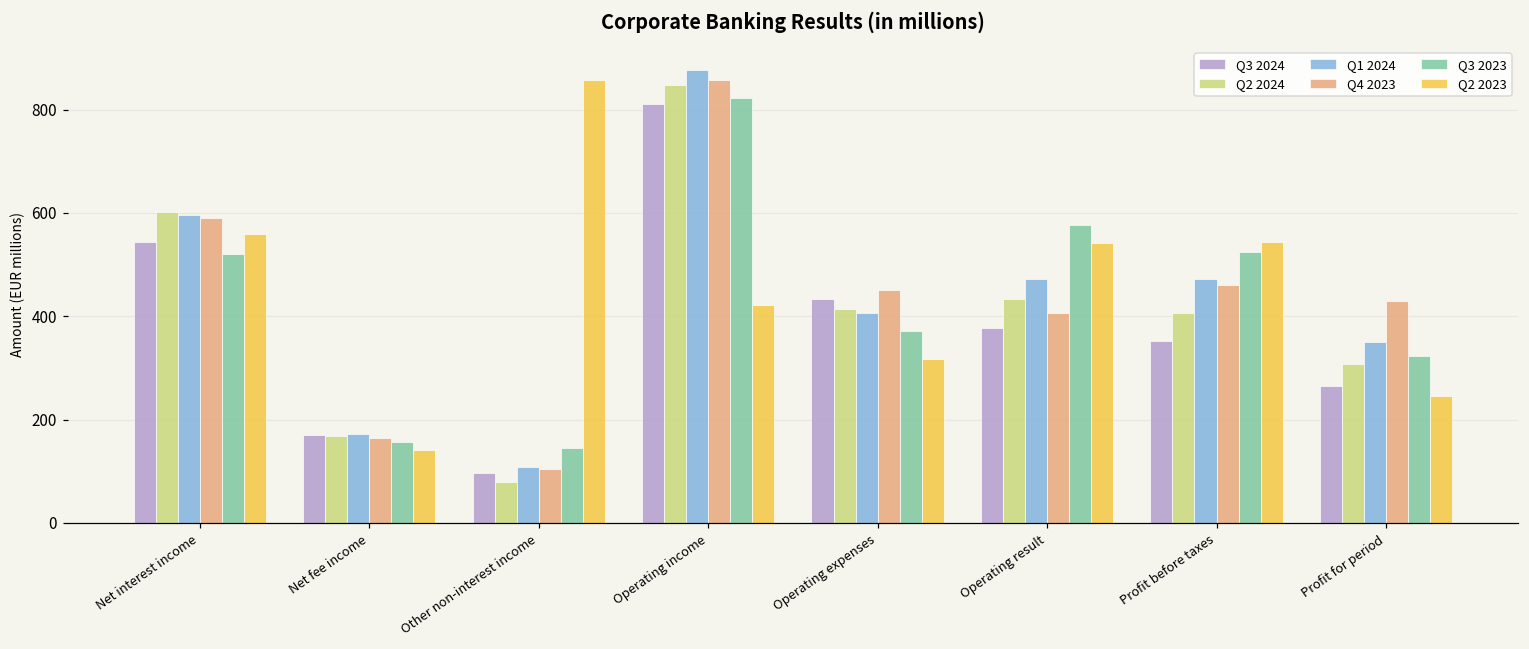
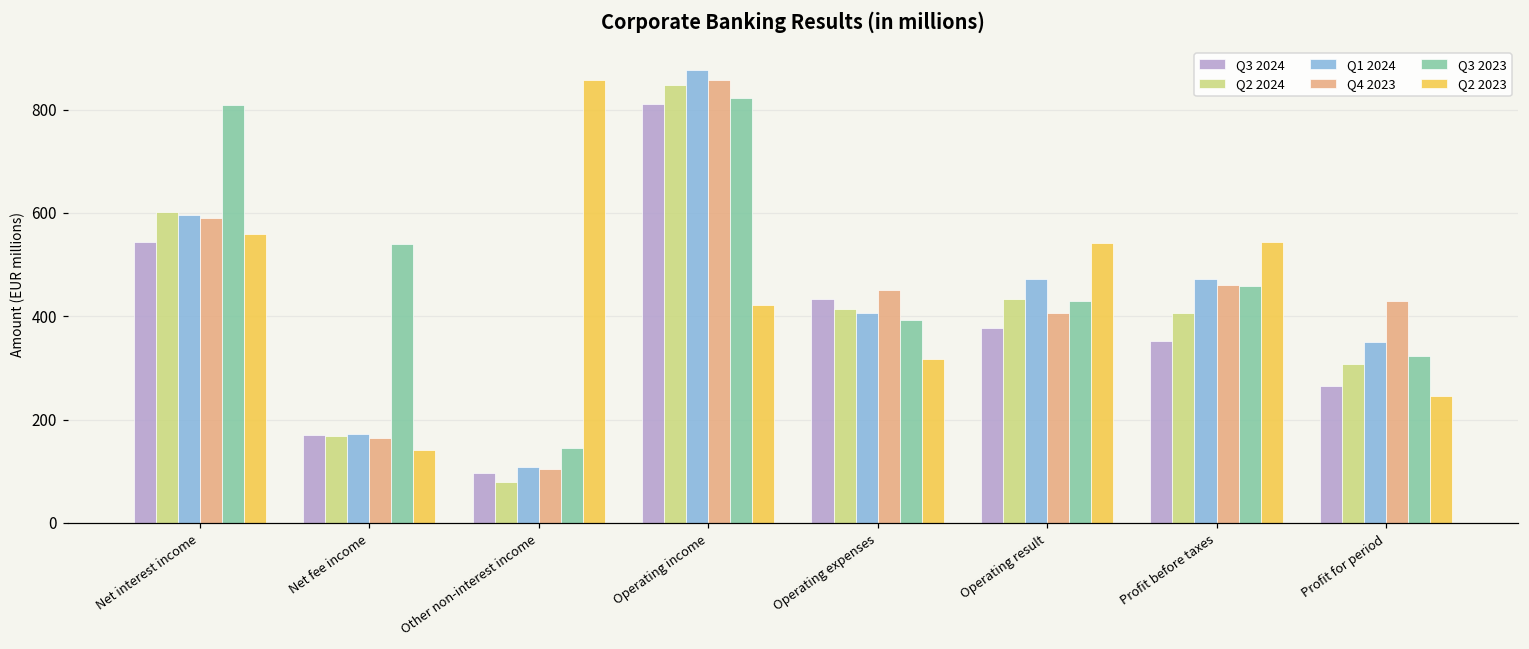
  {
    "Q3 2023": {
-     "Net interest income": 520,
-     "Net fee income": 160,
+     "Net interest income": 810,
+     "Net fee income": 540,
      "Other non-interest income": 150,
      "Operating income": 820,
-     "Operating expenses": 370,
-     "Operating result": 580,
-     "Profit before taxes": 530,
+     "Operating expenses": 390,
+     "Operating result": 430,
+     "Profit before taxes": 460,
      "Profit for period": 320
    },
    "Q2 2023": {
      "Net interest income": 560,
      "Net fee income": 140,
      "Other non-interest income": 860,
      "Operating income": 420,
      "Operating expenses": 320,
      "Operating result": 540,
      "Profit before taxes": 540,
      "Profit for period": 240
    }
  }
